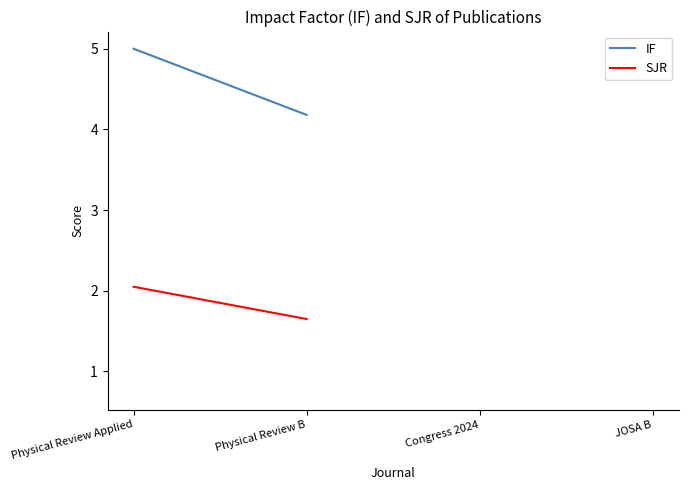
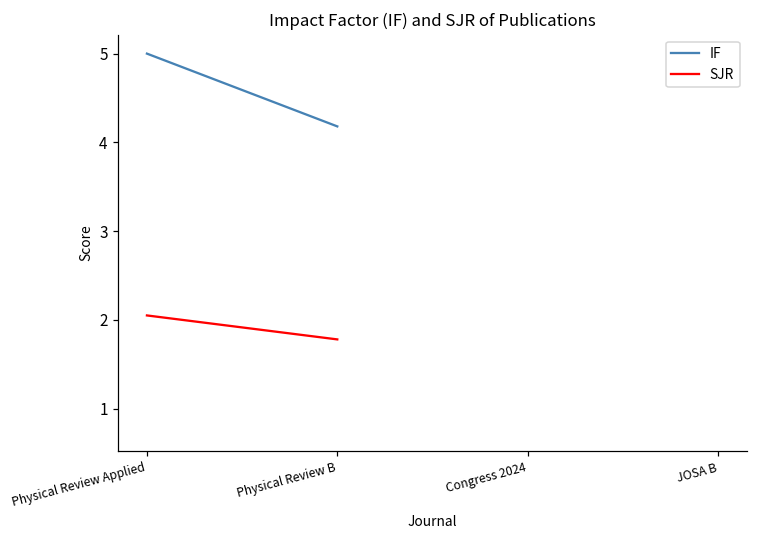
  {
    "IF": {
      "Physical Review Applied": 5.0,
      "Physical Review B": 4.2,
      "JOSA B": 2.2
    },
    "SJR": {
      "Physical Review Applied": 2.1,
-     "Physical Review B": 1.7,
+     "Physical Review B": 1.8,
      "JOSA B": 0.7
    }
  }
